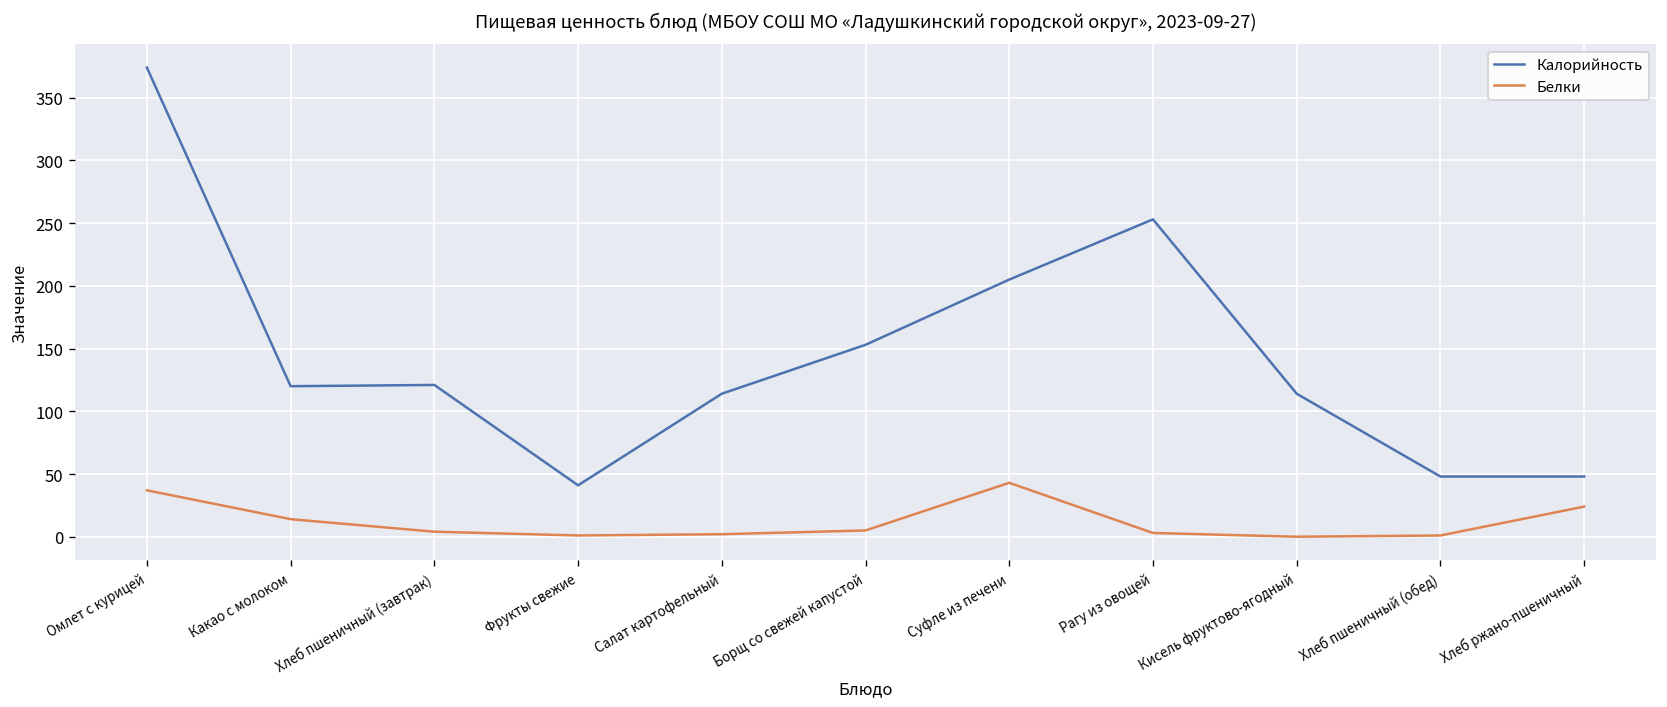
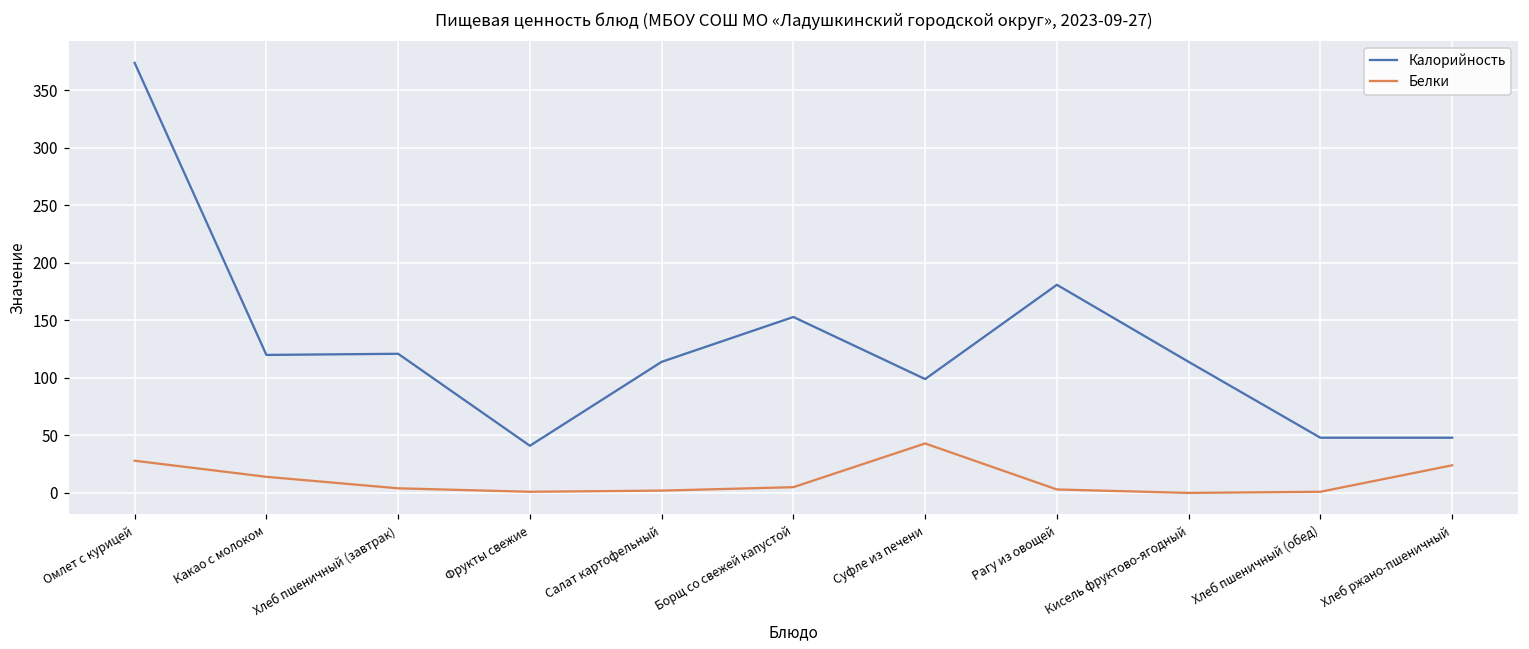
  {
    "Калорийность": {
      "Омлет с курицей": 374,
      "Какао с молоком": 120,
      "Хлеб пшеничный (завтрак)": 121,
      "Фрукты свежие": 41,
      "Салат картофельный": 114,
      "Борщ со свежей капустой": 153,
-     "Суфле из печени": 205,
-     "Рагу из овощей": 253,
+     "Суфле из печени": 99,
+     "Рагу из овощей": 181,
      "Кисель фруктово-ягодный": 114,
      "Хлеб пшеничный (обед)": 48,
      "Хлеб ржано-пшеничный": 48
    },
    "Белки": {
-     "Омлет с курицей": 37,
+     "Омлет с курицей": 28,
      "Какао с молоком": 14,
      "Хлеб пшеничный (завтрак)": 4,
      "Фрукты свежие": 1,
      "Салат картофельный": 2,
      "Борщ со свежей капустой": 5,
      "Суфле из печени": 43,
      "Рагу из овощей": 3,
      "Кисель фруктово-ягодный": 0,
      "Хлеб пшеничный (обед)": 1,
      "Хлеб ржано-пшеничный": 24
    }
  }
